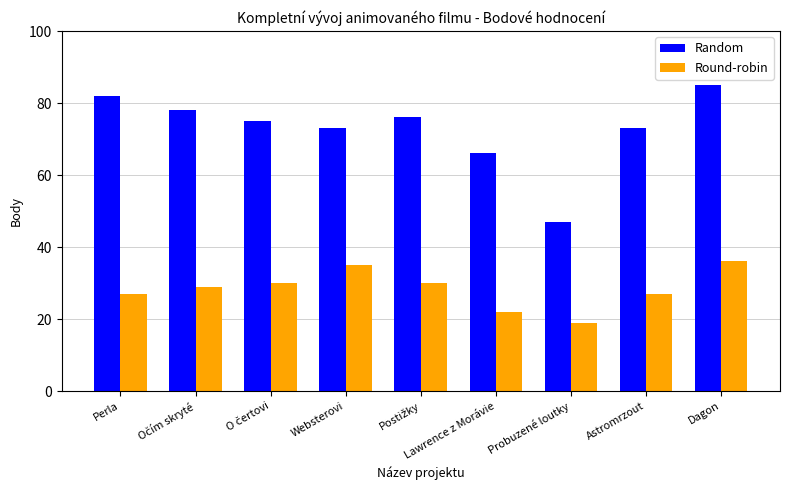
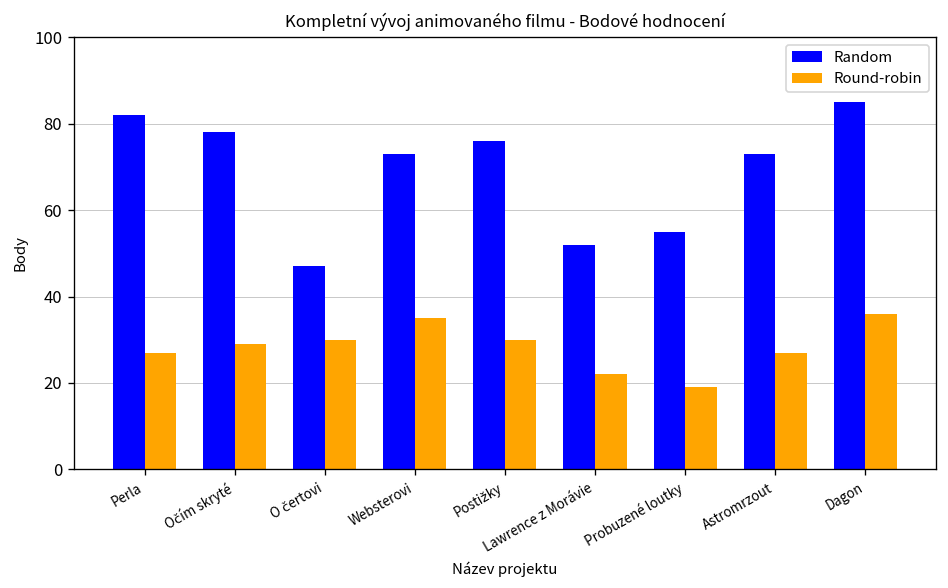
  {
    "Random": {
      "Perla": 82,
      "Očím skryté": 78,
-     "O čertovi": 75,
+     "O čertovi": 47,
      "Websterovi": 73,
      "Postižky": 76,
-     "Lawrence z Morávie": 66,
-     "Probuzené loutky": 47,
+     "Lawrence z Morávie": 52,
+     "Probuzené loutky": 55,
      "Astromrzout": 73,
      "Dagon": 85
    },
    "Round-robin": {
      "Perla": 27,
      "Očím skryté": 29,
      "O čertovi": 30,
      "Websterovi": 35,
      "Postižky": 30,
      "Lawrence z Morávie": 22,
      "Probuzené loutky": 19,
      "Astromrzout": 27,
      "Dagon": 36
    }
  }
